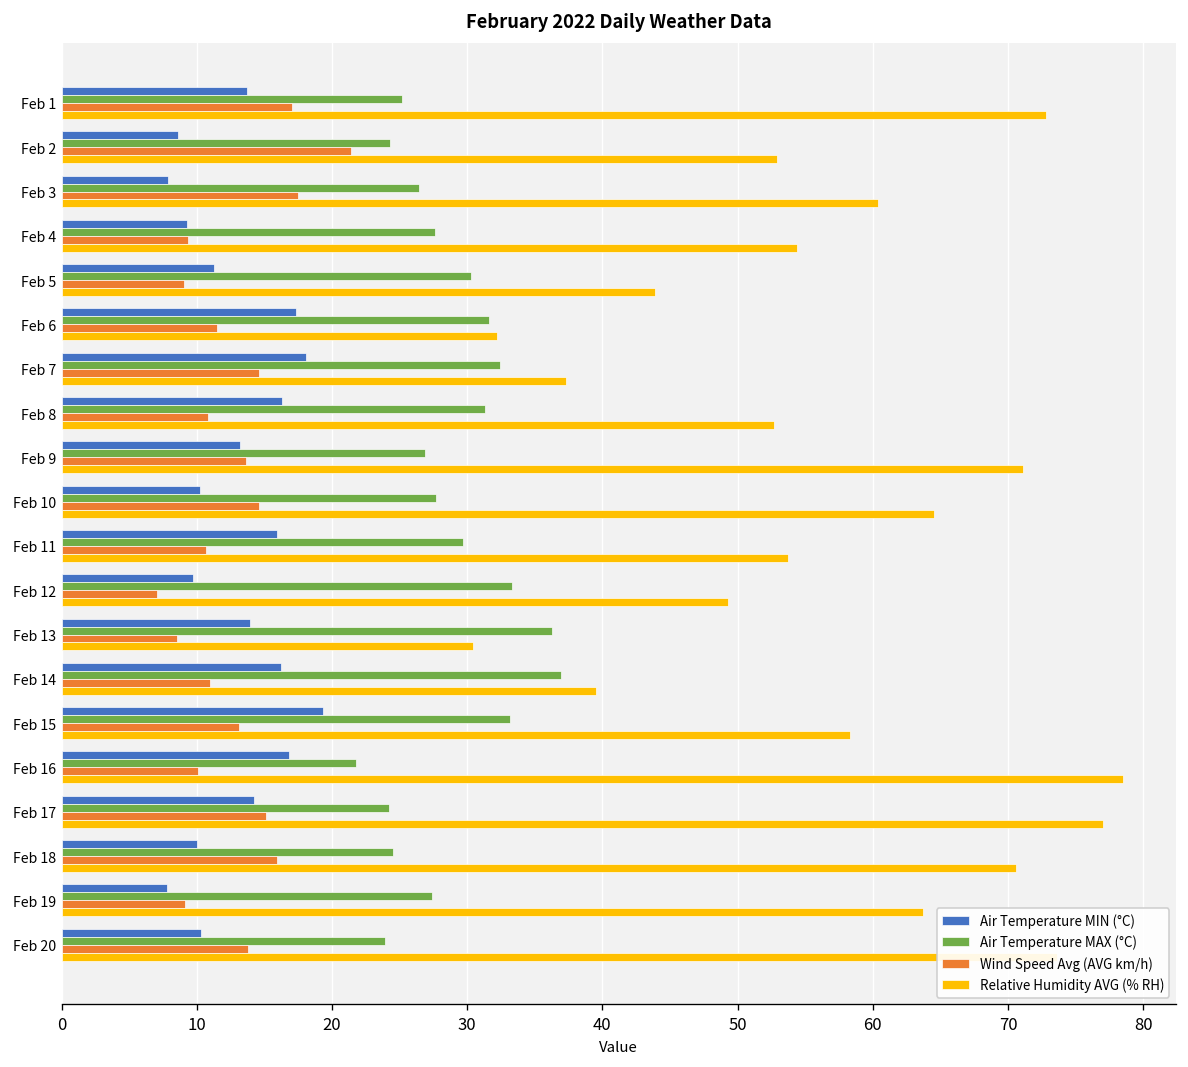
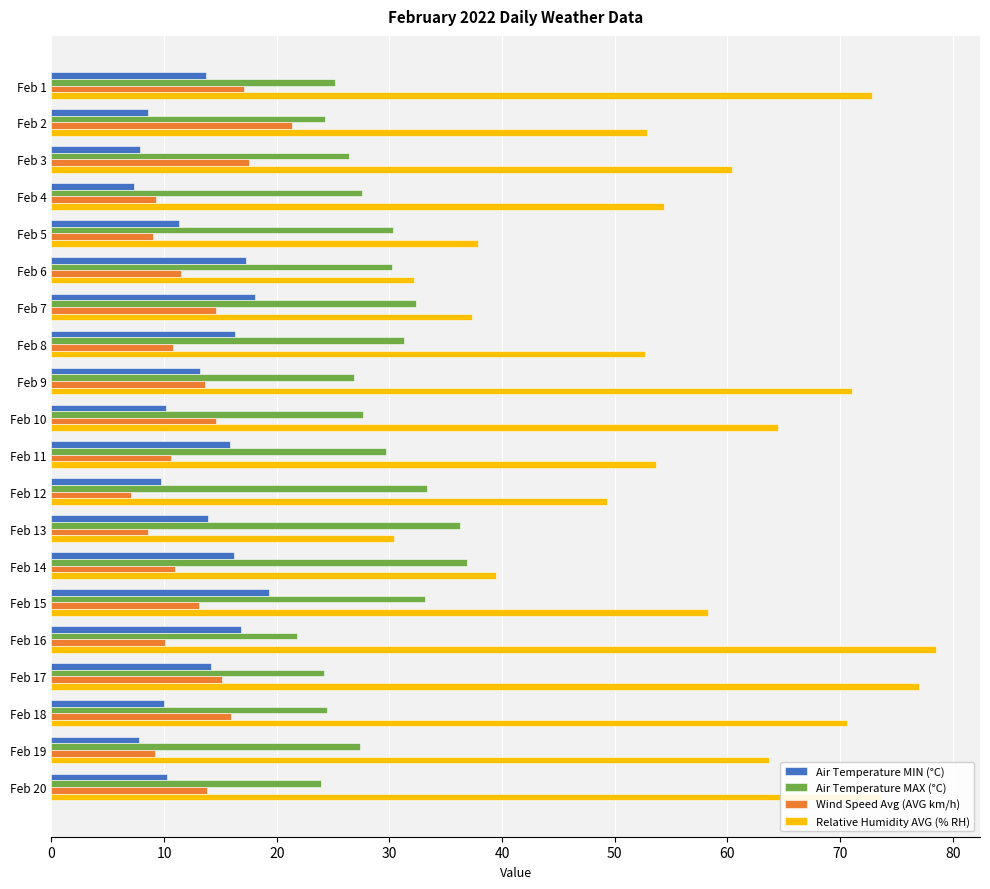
  {
    "Air Temperature MIN (°C)": {
      "Feb 1": 13.7,
      "Feb 2": 8.6,
      "Feb 3": 7.9,
-     "Feb 4": 9.3,
+     "Feb 4": 7.3,
      "Feb 5": 11.3,
      "Feb 6": 17.3,
      "Feb 7": 18.1,
      "Feb 8": 16.3,
      "Feb 9": 13.2,
      "Feb 10": 10.2,
      "Feb 11": 15.9,
      "Feb 12": 9.7,
      "Feb 13": 13.9,
      "Feb 14": 16.2,
      "Feb 15": 19.3,
      "Feb 16": 16.8,
      "Feb 17": 14.2,
      "Feb 18": 10.0,
      "Feb 19": 7.8,
      "Feb 20": 10.3
    },
    "Air Temperature MAX (°C)": {
      "Feb 1": 25.2,
      "Feb 2": 24.3,
      "Feb 3": 26.4,
      "Feb 4": 27.6,
      "Feb 5": 30.3,
-     "Feb 6": 31.6,
+     "Feb 6": 30.2,
      "Feb 7": 32.4,
      "Feb 8": 31.3,
      "Feb 9": 26.9,
      "Feb 10": 27.7,
      "Feb 11": 29.7,
      "Feb 12": 33.3,
      "Feb 13": 36.3,
      "Feb 14": 36.9,
      "Feb 15": 33.2,
      "Feb 16": 21.8,
      "Feb 17": 24.2,
      "Feb 18": 24.5,
      "Feb 19": 27.4,
      "Feb 20": 23.9
    },
    "Wind Speed Avg (AVG km/h)": {
      "Feb 1": 17.1,
      "Feb 2": 21.4,
      "Feb 3": 17.5,
      "Feb 4": 9.3,
      "Feb 5": 9.0,
      "Feb 6": 11.5,
      "Feb 7": 14.6,
      "Feb 8": 10.8,
      "Feb 9": 13.6,
      "Feb 10": 14.6,
      "Feb 11": 10.7,
      "Feb 12": 7.1,
      "Feb 13": 8.6,
      "Feb 14": 11.0,
      "Feb 15": 13.1,
      "Feb 16": 10.1,
      "Feb 17": 15.2,
      "Feb 18": 15.9,
      "Feb 19": 9.2,
      "Feb 20": 13.8
    },
    "Relative Humidity AVG (% RH)": {
      "Feb 1": 72.8,
      "Feb 2": 52.9,
      "Feb 3": 60.4,
      "Feb 4": 54.4,
-     "Feb 5": 43.9,
+     "Feb 5": 37.9,
      "Feb 6": 32.2,
      "Feb 7": 37.3,
      "Feb 8": 52.7,
      "Feb 9": 71.1,
      "Feb 10": 64.5,
      "Feb 11": 53.7,
      "Feb 12": 49.3,
      "Feb 13": 30.4,
      "Feb 14": 39.5,
      "Feb 15": 58.3,
      "Feb 16": 78.5,
      "Feb 17": 77.0,
      "Feb 18": 70.6,
      "Feb 19": 63.7
    }
  }
